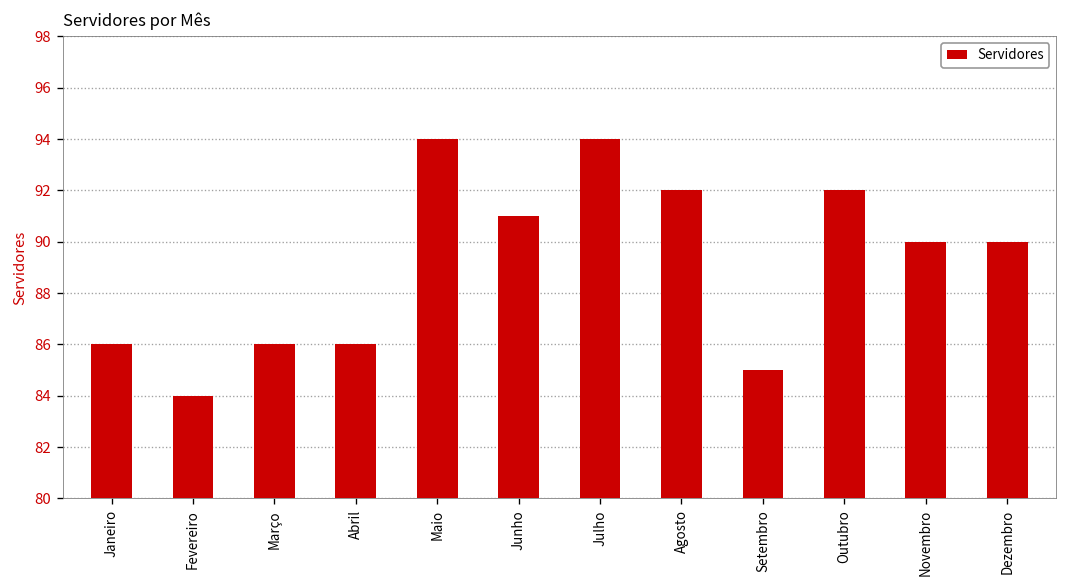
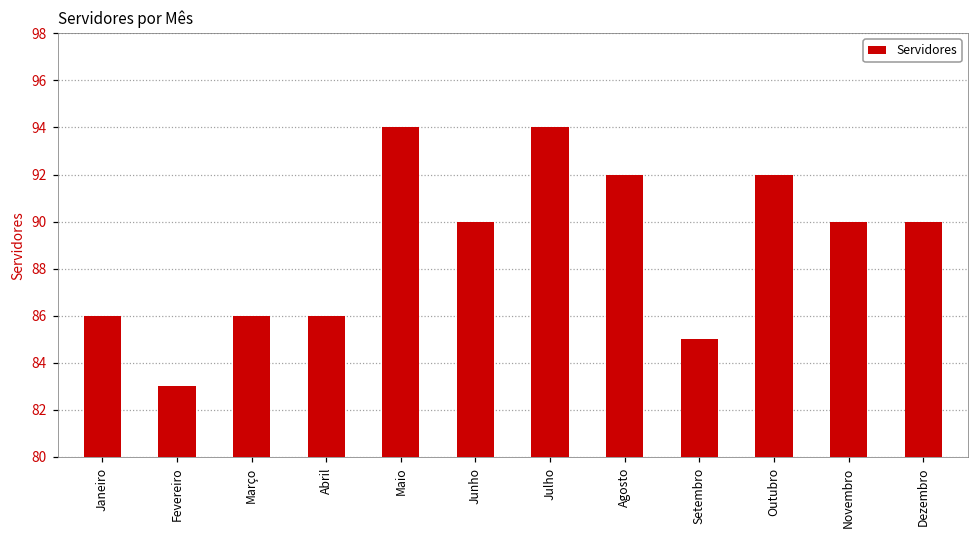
  {
    "Janeiro": 86,
-   "Fevereiro": 84,
+   "Fevereiro": 83,
    "Março": 86,
    "Abril": 86,
    "Maio": 94,
-   "Junho": 91,
+   "Junho": 90,
    "Julho": 94,
    "Agosto": 92,
    "Setembro": 85,
    "Outubro": 92,
    "Novembro": 90,
    "Dezembro": 90
  }
